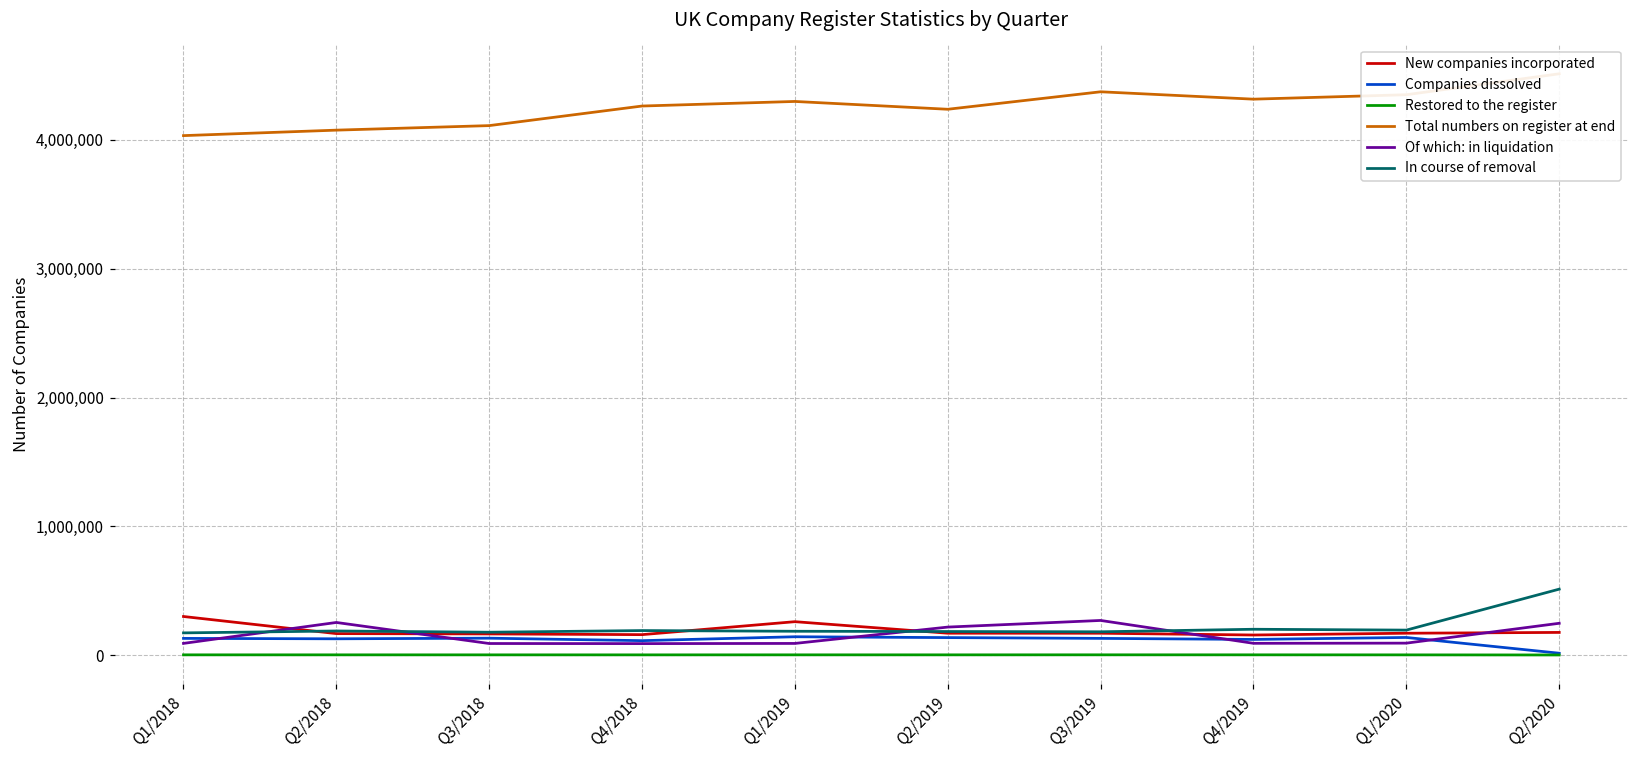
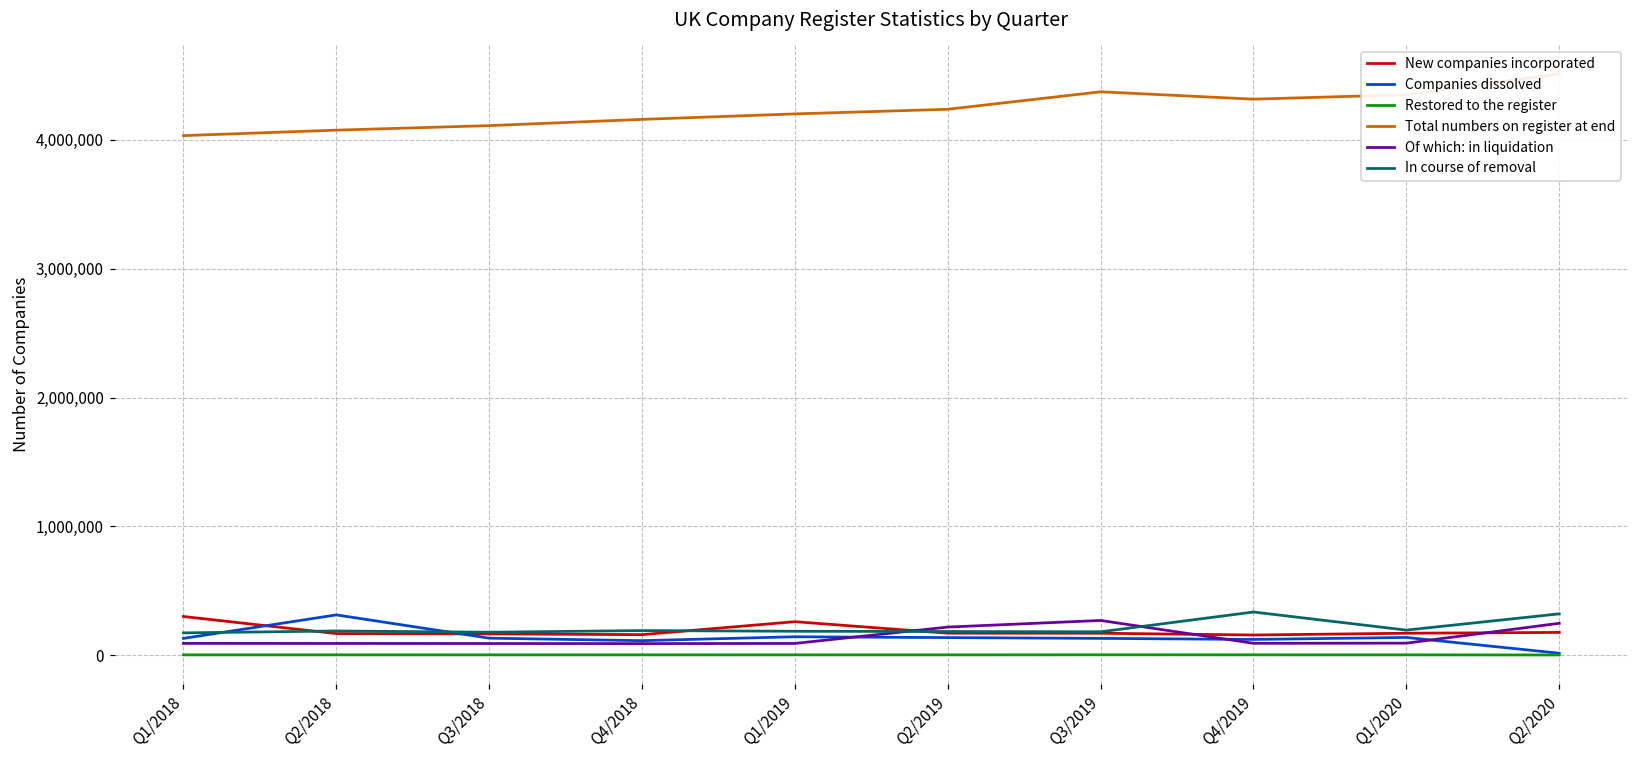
  {
    "New companies incorporated": {
      "Q1/2018": "300,000",
      "Q4/2018": "160,000",
      "Q1/2019": "260,000",
      "Q4/2019": "160,000",
      "Q1/2020": "170,000",
      "Q2/2020": "180,000"
    },
    "Companies dissolved": {
      "Q1/2018": "130,000",
-     "Q2/2018": "130,000",
+     "Q2/2018": "310,000",
      "Q3/2018": "130,000",
      "Q4/2018": "110,000",
      "Q1/2019": "140,000",
      "Q2/2019": "140,000",
      "Q3/2019": "130,000",
      "Q4/2019": "120,000",
      "Q1/2020": "140,000"
    },
    "Restored to the register": {
      "Q1/2018": "0",
      "Q2/2018": "0",
      "Q3/2018": "0",
      "Q4/2018": "0",
      "Q1/2019": "0",
      "Q2/2019": "0",
      "Q3/2019": "0",
      "Q4/2019": "0",
      "Q1/2020": "0"
    },
    "Total numbers on register at end": {
      "Q1/2018": "4,030,000",
      "Q2/2018": "4,080,000",
      "Q3/2018": "4,110,000",
-     "Q4/2018": "4,260,000",
-     "Q1/2019": "4,300,000",
+     "Q4/2018": "4,160,000",
+     "Q1/2019": "4,200,000",
      "Q2/2019": "4,240,000",
      "Q3/2019": "4,370,000",
      "Q4/2019": "4,320,000"
    },
    "Of which: in liquidation": {
      "Q1/2018": "90,000",
-     "Q2/2018": "250,000",
+     "Q2/2018": "90,000",
      "Q3/2018": "90,000",
      "Q4/2018": "90,000",
      "Q1/2019": "90,000",
      "Q2/2019": "220,000",
      "Q3/2019": "270,000",
      "Q4/2019": "90,000",
      "Q1/2020": "90,000",
      "Q2/2020": "250,000"
    },
    "In course of removal": {
      "Q1/2018": "170,000",
      "Q4/2018": "190,000",
      "Q1/2019": "190,000",
-     "Q4/2019": "200,000",
+     "Q4/2019": "330,000",
      "Q1/2020": "190,000",
-     "Q2/2020": "510,000"
+     "Q2/2020": "320,000"
    }
  }
